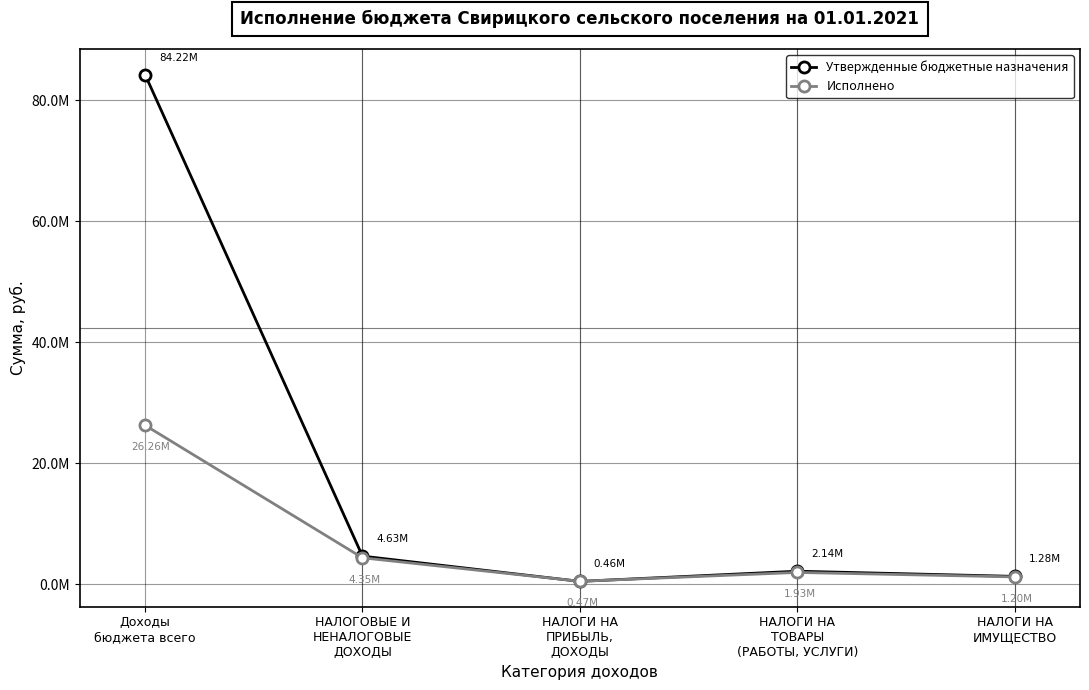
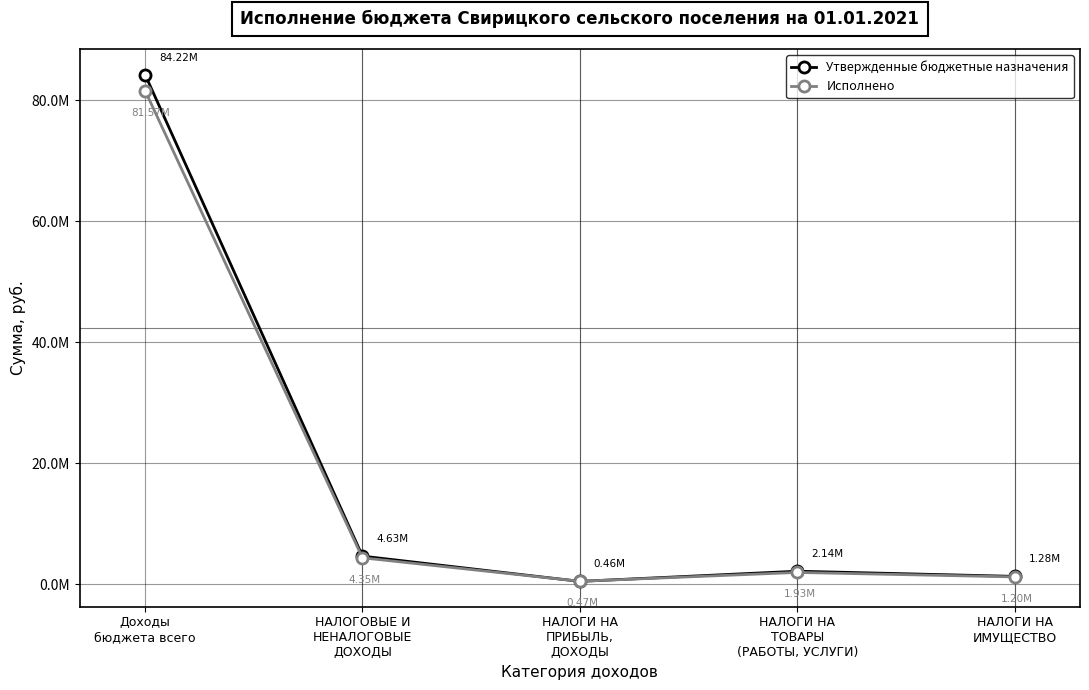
  {
    "Исполнено": {
-     "Доходы бюджета всего": "26.26М"
+     "Доходы бюджета всего": "81.57М"
    }
  }
